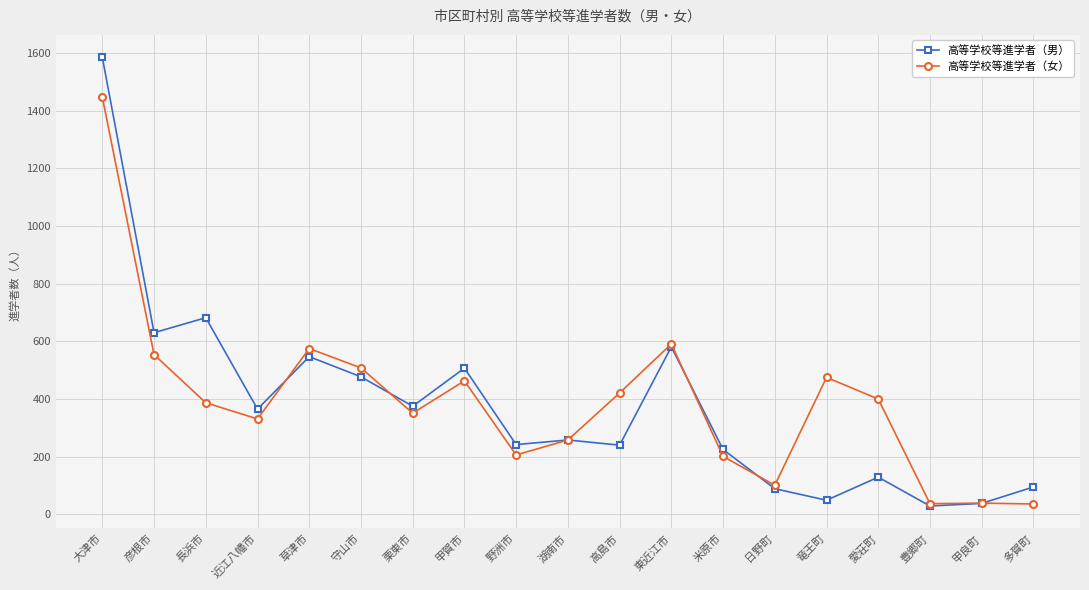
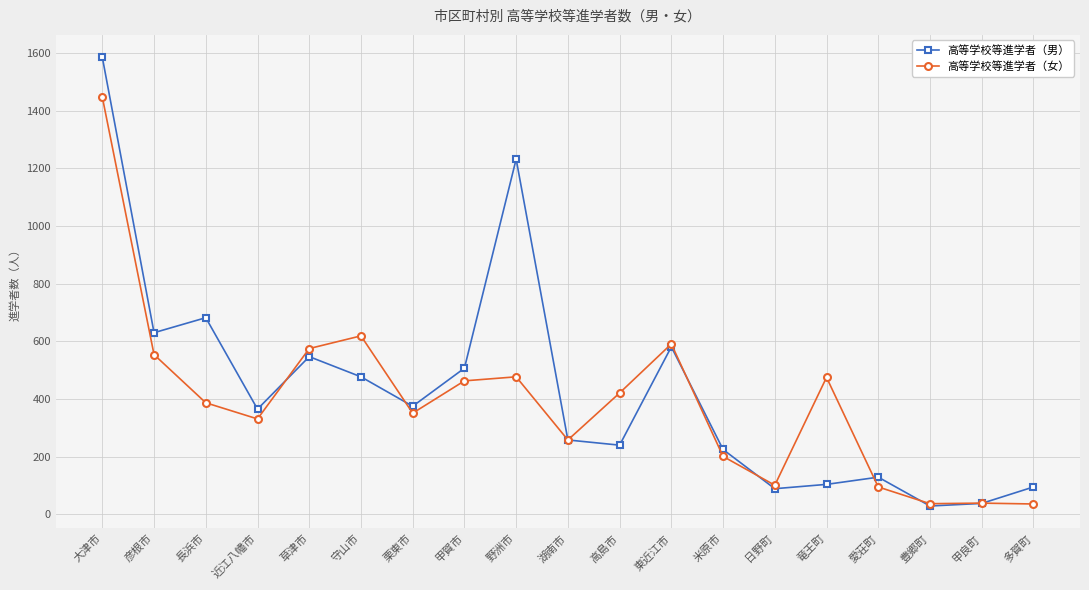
  {
    "高等学校等進学者（男）": {
      "大津市": 1590,
      "彦根市": 630,
      "長浜市": 680,
      "近江八幡市": 370,
      "草津市": 550,
      "守山市": 480,
      "栗東市": 380,
      "甲賀市": 510,
-     "野洲市": 240,
+     "野洲市": 1230,
      "高島市": 240,
      "東近江市": 580,
      "米原市": 230,
      "日野町": 90,
-     "竜王町": 50,
+     "竜王町": 100,
      "愛荘町": 130,
      "多賀町": 100
    },
    "高等学校等進学者（女）": {
      "大津市": 1450,
      "彦根市": 550,
      "長浜市": 390,
      "近江八幡市": 330,
      "草津市": 580,
-     "守山市": 510,
+     "守山市": 620,
      "栗東市": 350,
      "甲賀市": 460,
-     "野洲市": 210,
+     "野洲市": 480,
      "高島市": 420,
      "東近江市": 590,
      "米原市": 200,
      "日野町": 100,
      "竜王町": 480,
-     "愛荘町": 400,
+     "愛荘町": 100,
      "多賀町": 40
    }
  }
